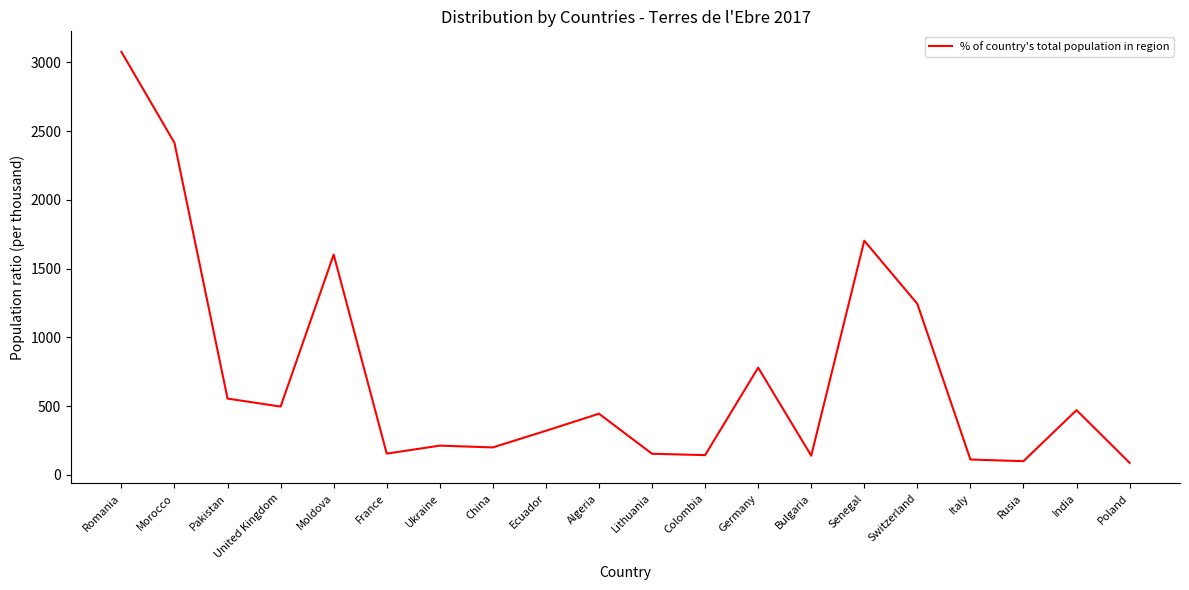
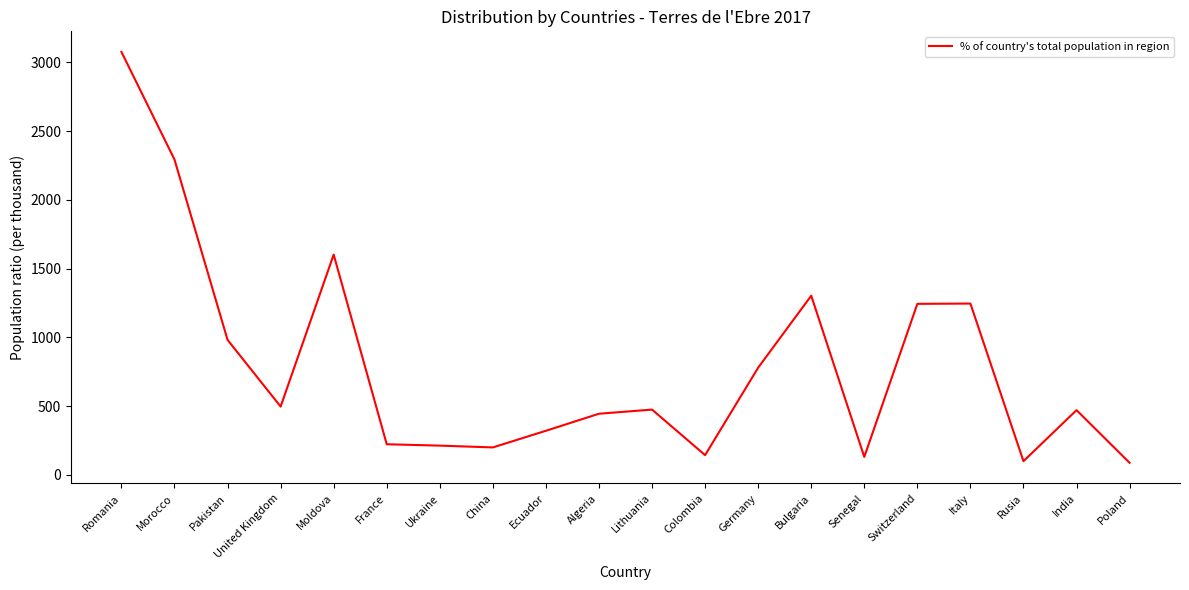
  {
    "Romania": 3080,
-   "Morocco": 2410,
-   "Pakistan": 560,
+   "Morocco": 2290,
+   "Pakistan": 980,
    "United Kingdom": 500,
    "Moldova": 1600,
-   "France": 160,
+   "France": 220,
    "Ukraine": 210,
    "China": 200,
    "Ecuador": 320,
    "Algeria": 450,
-   "Lithuania": 150,
+   "Lithuania": 480,
    "Colombia": 140,
    "Germany": 780,
-   "Bulgaria": 140,
-   "Senegal": 1700,
+   "Bulgaria": 1300,
+   "Senegal": 130,
    "Switzerland": 1240,
-   "Italy": 110,
+   "Italy": 1250,
    "Rusia": 100,
    "India": 470,
    "Poland": 90
  }
